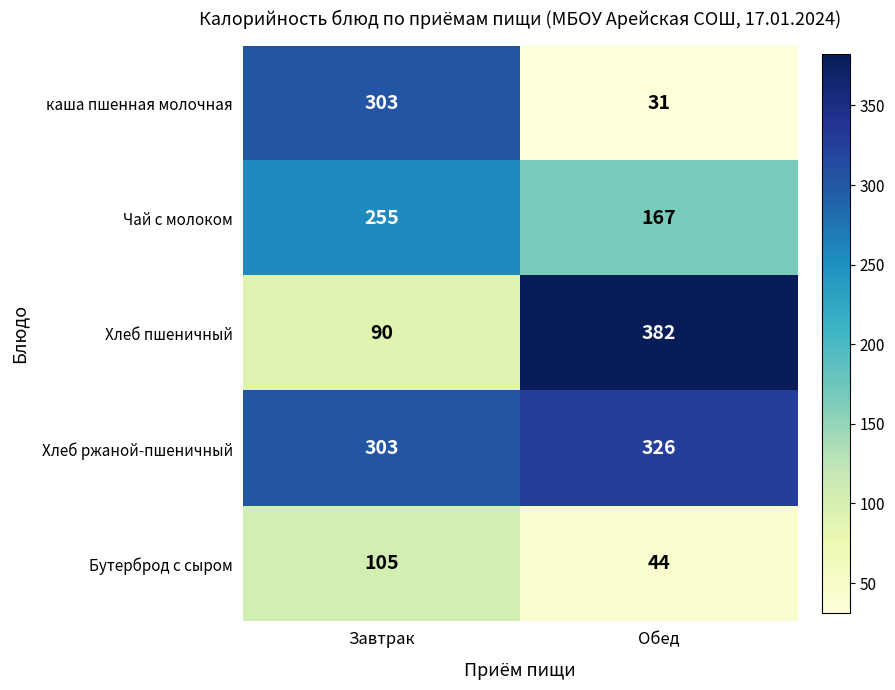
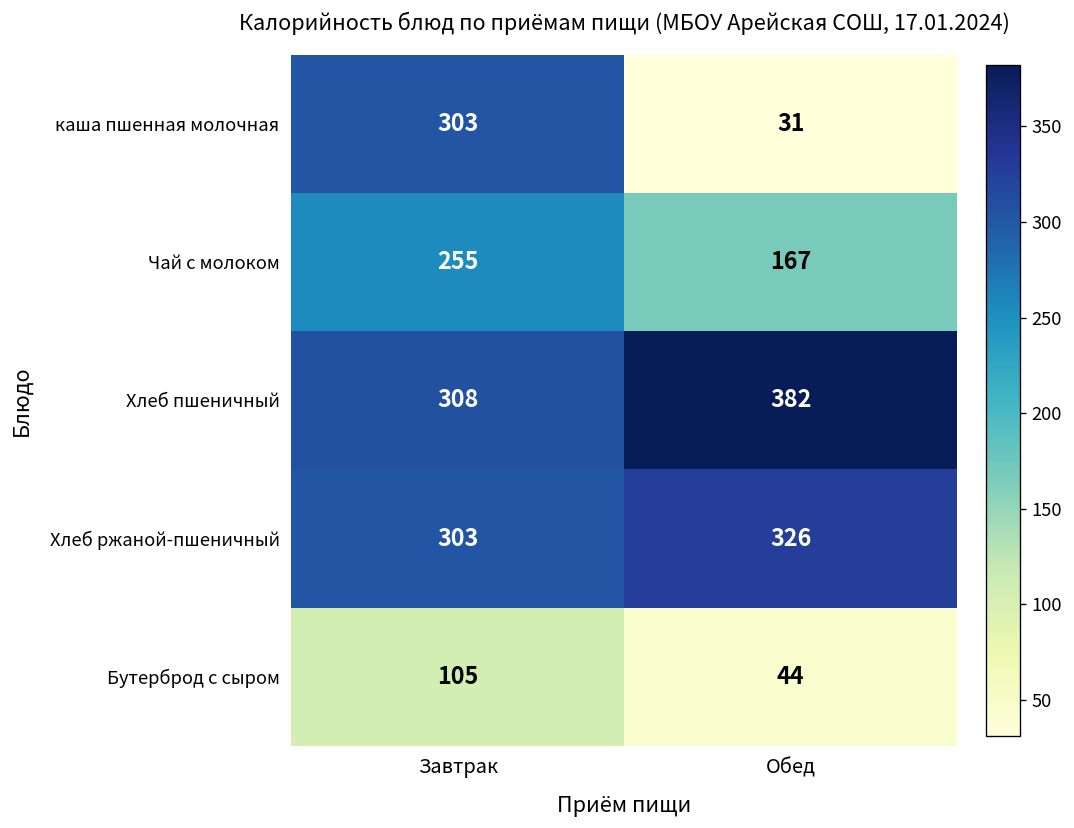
  {
    "каша пшенная молочная": {
      "Завтрак": 303,
      "Обед": 31
    },
    "Чай с молоком": {
      "Завтрак": 255,
      "Обед": 167
    },
    "Хлеб пшеничный": {
-     "Завтрак": 90,
+     "Завтрак": 308,
      "Обед": 382
    },
    "Хлеб ржаной-пшеничный": {
      "Завтрак": 303,
      "Обед": 326
    },
    "Бутерброд с сыром": {
      "Завтрак": 105,
      "Обед": 44
    }
  }
